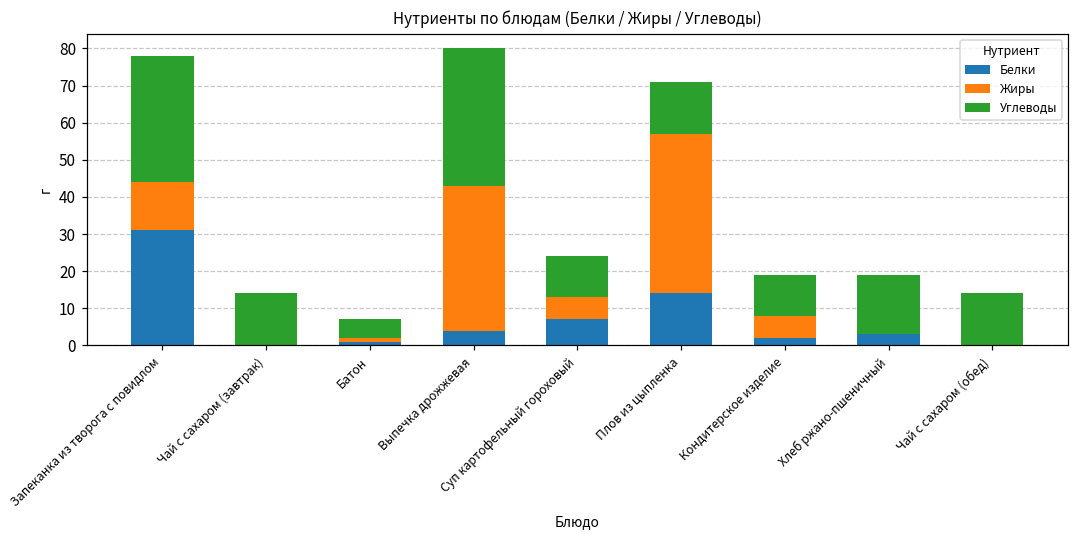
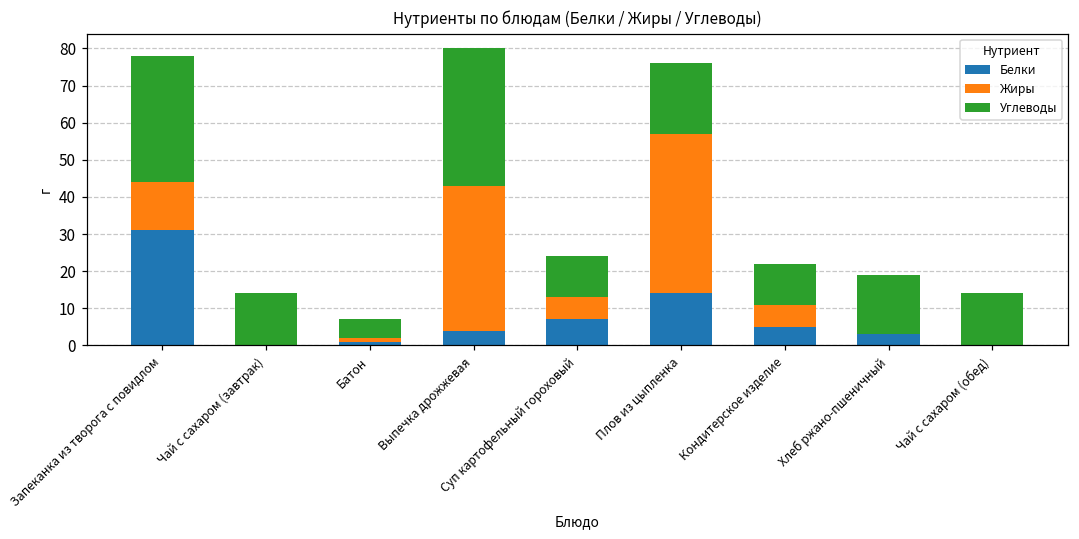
  {
    "Белки": {
      "Запеканка из творога с повидлом": 31,
      "Чай с сахаром (завтрак)": 0,
      "Батон": 1,
      "Выпечка дрожжевая": 4,
      "Суп картофельный гороховый": 7,
      "Плов из цыпленка": 14,
-     "Кондитерское изделие": 2,
+     "Кондитерское изделие": 5,
      "Хлеб ржано-пшеничный": 3,
      "Чай с сахаром (обед)": 0
    },
    "Жиры": {
      "Запеканка из творога с повидлом": 13,
      "Чай с сахаром (завтрак)": 0,
      "Батон": 1,
      "Выпечка дрожжевая": 39,
      "Суп картофельный гороховый": 6,
      "Плов из цыпленка": 43,
      "Кондитерское изделие": 6,
      "Хлеб ржано-пшеничный": 0,
      "Чай с сахаром (обед)": 0
    },
    "Углеводы": {
      "Запеканка из творога с повидлом": 34,
      "Чай с сахаром (завтрак)": 14,
      "Батон": 5,
      "Выпечка дрожжевая": 37,
      "Суп картофельный гороховый": 11,
-     "Плов из цыпленка": 14,
+     "Плов из цыпленка": 19,
      "Кондитерское изделие": 11,
      "Хлеб ржано-пшеничный": 16,
      "Чай с сахаром (обед)": 14
    }
  }
